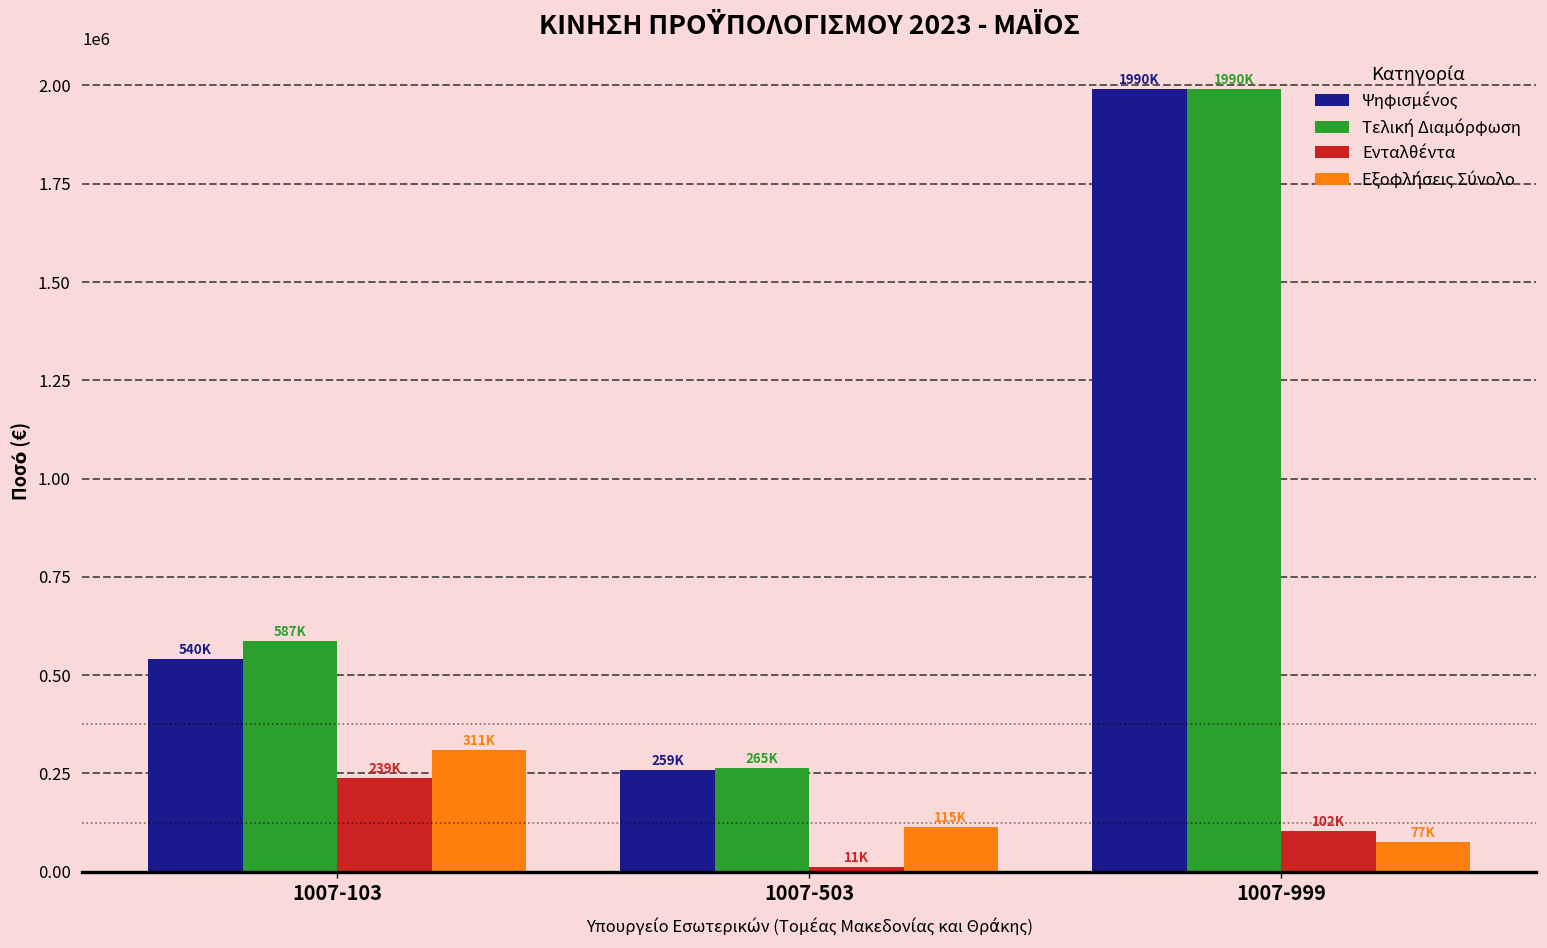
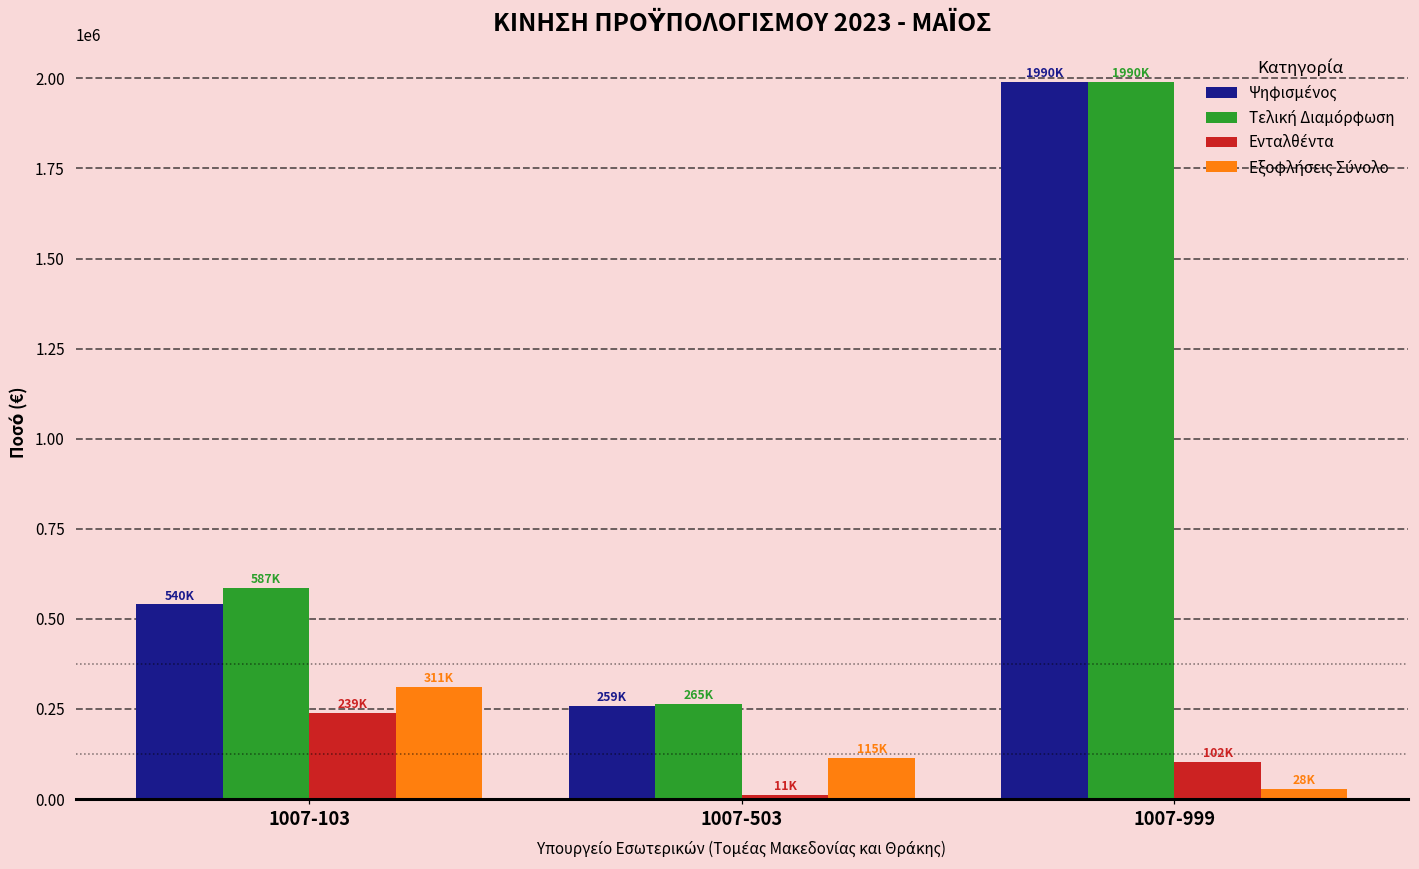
  {
    "Ψηφισμένος": {
      "1007-103": "540K",
      "1007-503": "259K",
      "1007-999": "1990K"
    },
    "Τελική Διαμόρφωση": {
      "1007-103": "587K",
      "1007-503": "265K",
      "1007-999": "1990K"
    },
    "Ενταλθέντα": {
      "1007-103": "239K",
      "1007-503": "11K",
      "1007-999": "102K"
    },
    "Εξοφλήσεις Σύνολο": {
      "1007-103": "311K",
      "1007-503": "115K",
-     "1007-999": "77K"
+     "1007-999": "28K"
    }
  }
